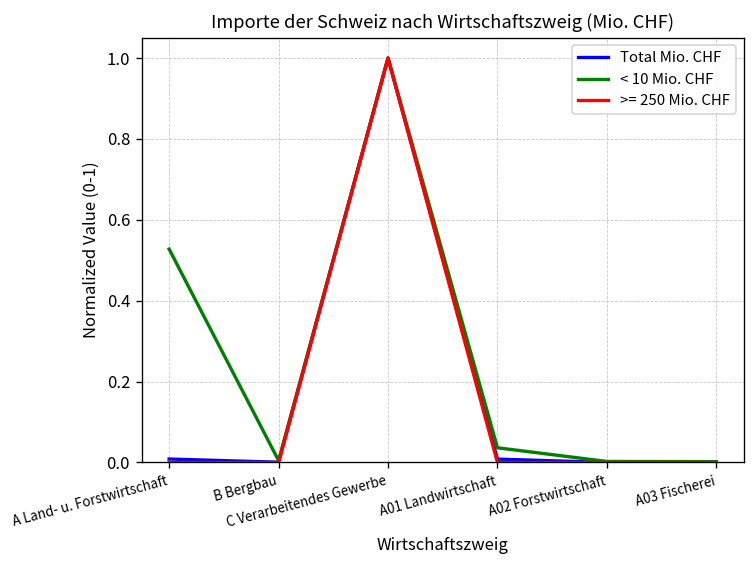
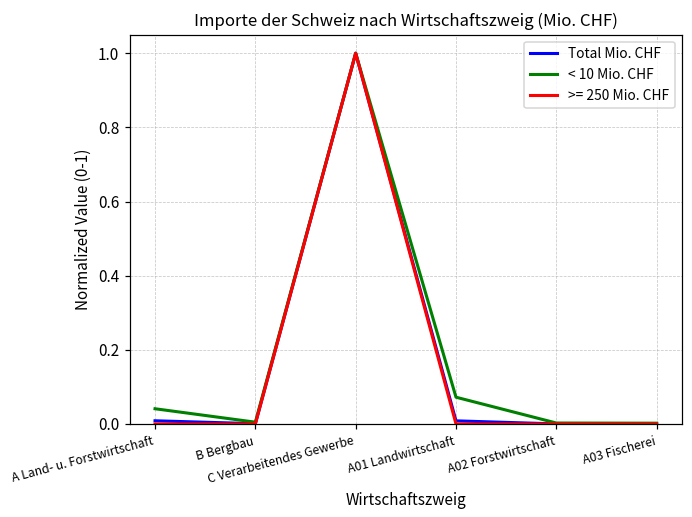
  {
    "Total Mio. CHF": {
      "A Land- u. Forstwirtschaft": 0.01,
      "A01 Landwirtschaft": 0.01
    },
    "< 10 Mio. CHF": {
-     "A Land- u. Forstwirtschaft": 0.53,
-     "A01 Landwirtschaft": 0.04
+     "A Land- u. Forstwirtschaft": 0.04,
+     "A01 Landwirtschaft": 0.07
    },
    ">= 250 Mio. CHF": {
      "A Land- u. Forstwirtschaft": 0.00,
      "A01 Landwirtschaft": 0.00
    }
  }
